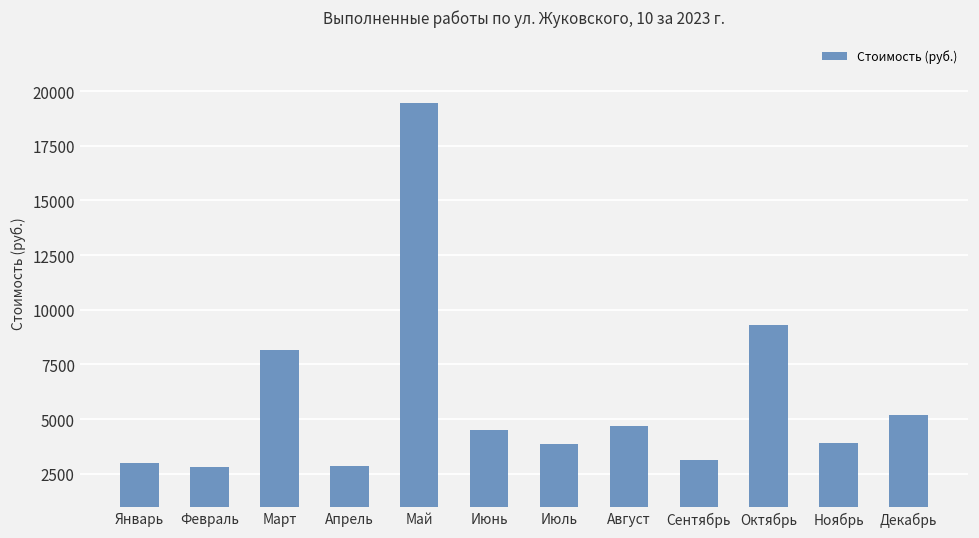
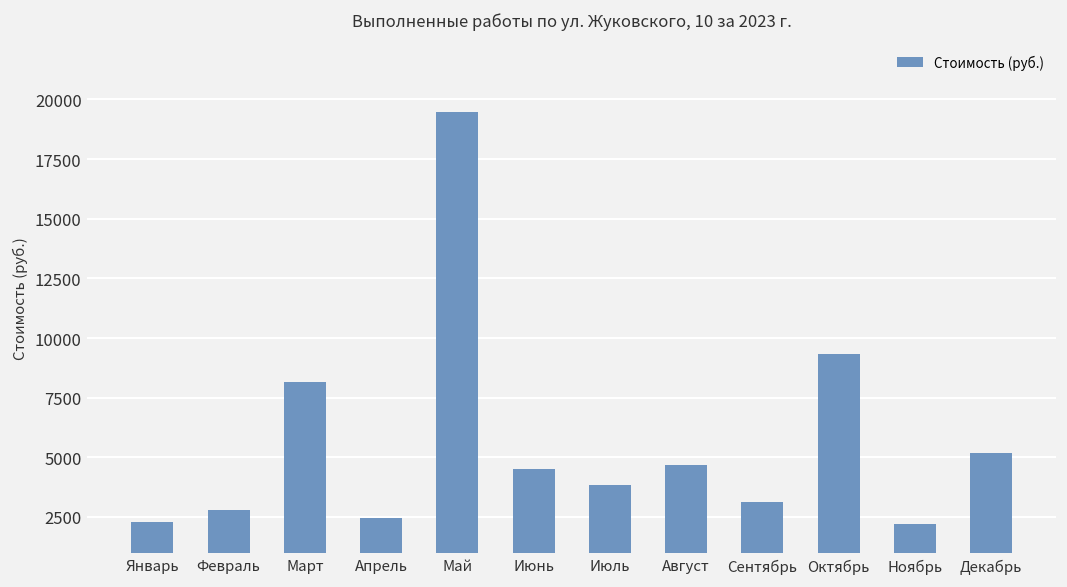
  {
-   "Январь": 3000,
+   "Январь": 2300,
    "Февраль": 2800,
    "Март": 8100,
-   "Апрель": 2900,
+   "Апрель": 2400,
    "Май": 19500,
    "Июнь": 4500,
    "Июль": 3900,
    "Август": 4700,
    "Сентябрь": 3100,
    "Октябрь": 9300,
-   "Ноябрь": 3900,
+   "Ноябрь": 2200,
    "Декабрь": 5200
  }
